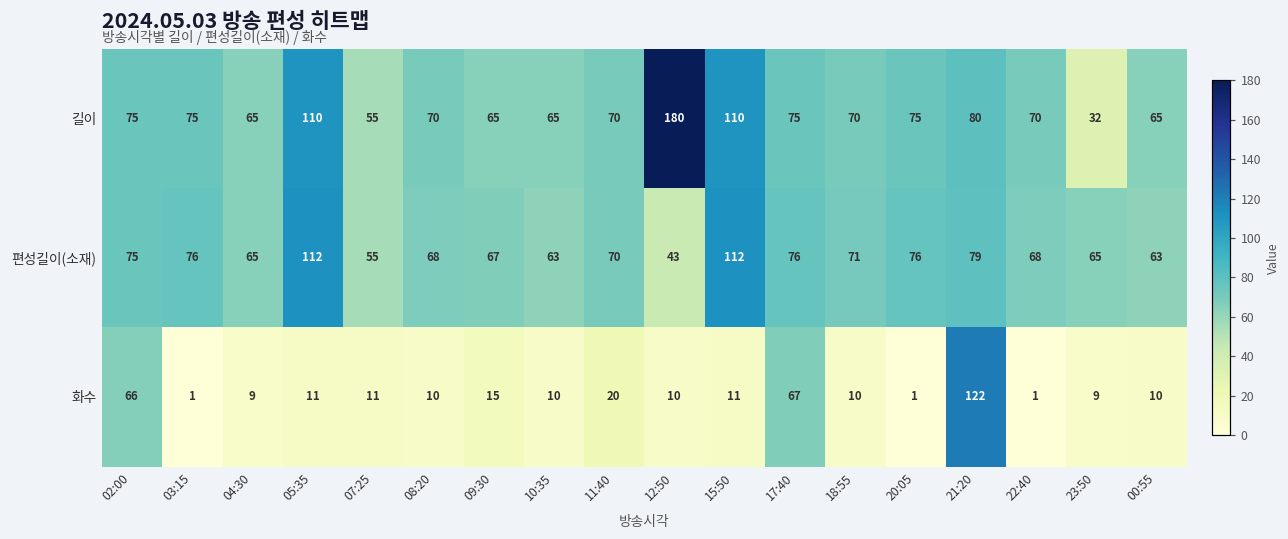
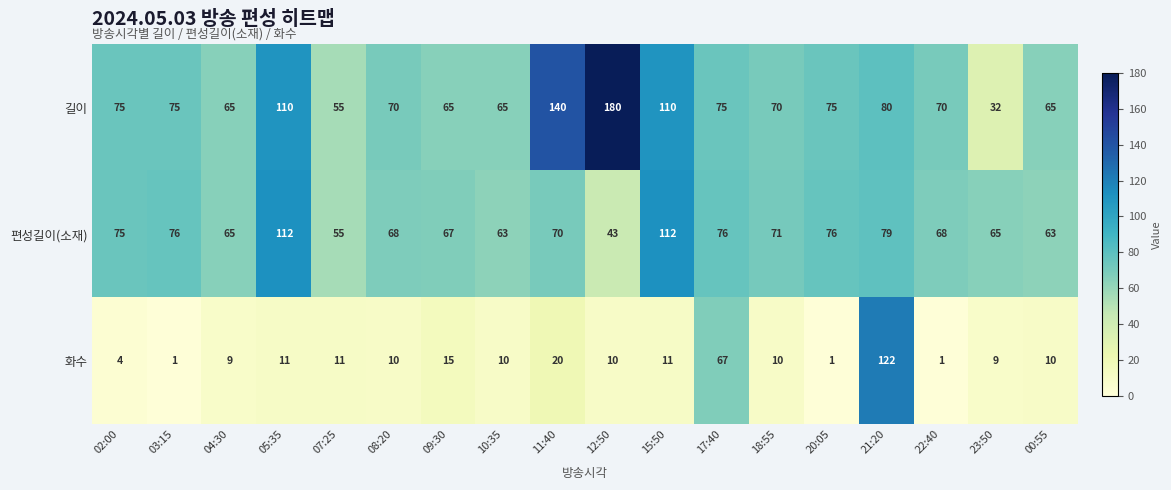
  {
    "길이": {
      "02:00": 75,
      "03:15": 75,
      "04:30": 65,
      "05:35": 110,
      "07:25": 55,
      "08:20": 70,
      "09:30": 65,
      "10:35": 65,
-     "11:40": 70,
+     "11:40": 140,
      "12:50": 180,
      "15:50": 110,
      "17:40": 75,
      "18:55": 70,
      "20:05": 75,
      "21:20": 80,
      "22:40": 70,
      "23:50": 32,
      "00:55": 65
    },
    "편성길이(소재)": {
      "02:00": 75,
      "03:15": 76,
      "04:30": 65,
      "05:35": 112,
      "07:25": 55,
      "08:20": 68,
      "09:30": 67,
      "10:35": 63,
      "11:40": 70,
      "12:50": 43,
      "15:50": 112,
      "17:40": 76,
      "18:55": 71,
      "20:05": 76,
      "21:20": 79,
      "22:40": 68,
      "23:50": 65,
      "00:55": 63
    },
    "화수": {
-     "02:00": 66,
+     "02:00": 4,
      "03:15": 1,
      "04:30": 9,
      "05:35": 11,
      "07:25": 11,
      "08:20": 10,
      "09:30": 15,
      "10:35": 10,
      "11:40": 20,
      "12:50": 10,
      "15:50": 11,
      "17:40": 67,
      "18:55": 10,
      "20:05": 1,
      "21:20": 122,
      "22:40": 1,
      "23:50": 9,
      "00:55": 10
    }
  }
